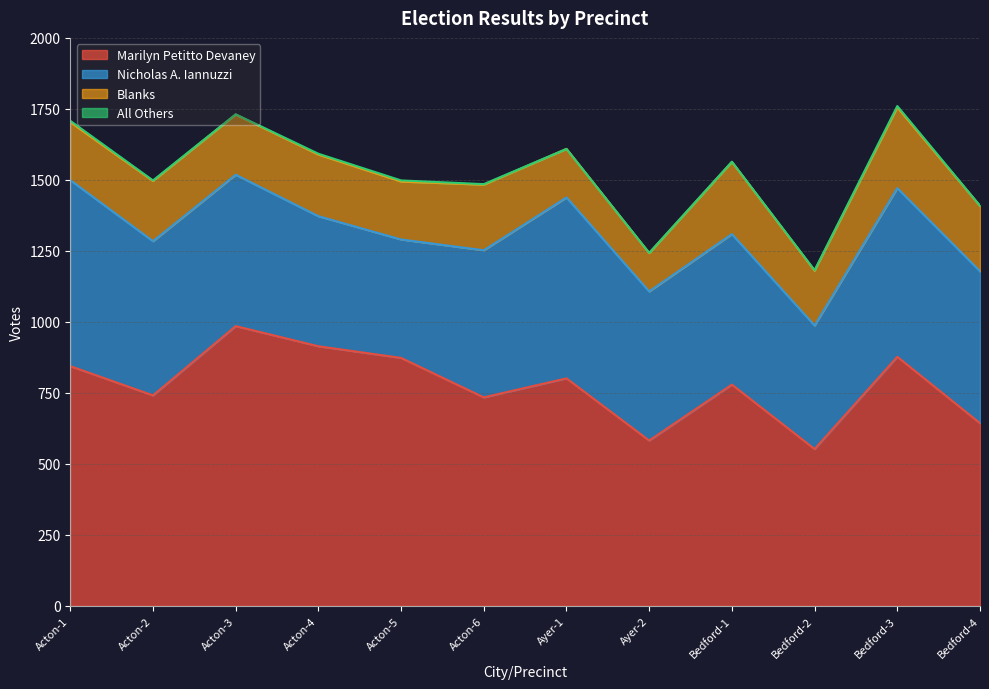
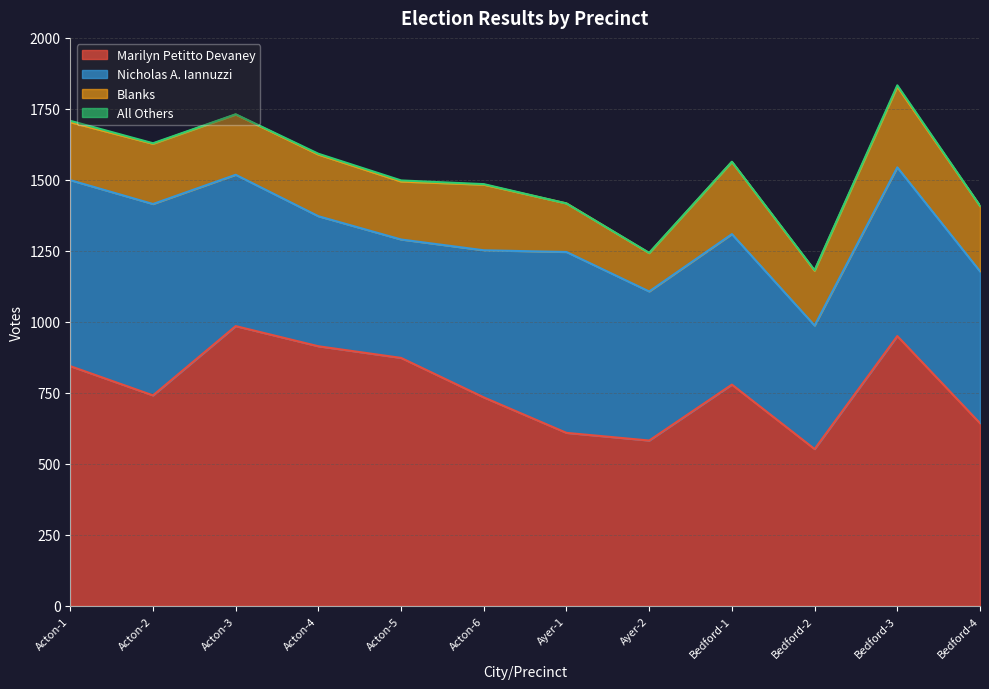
  {
    "Marilyn Petitto Devaney": {
      "Acton-1": 840,
      "Acton-2": 740,
      "Acton-3": 990,
      "Acton-4": 910,
      "Acton-5": 870,
      "Acton-6": 730,
-     "Ayer-1": 800,
+     "Ayer-1": 610,
      "Ayer-2": 580,
      "Bedford-1": 780,
      "Bedford-2": 550,
-     "Bedford-3": 880,
+     "Bedford-3": 950,
      "Bedford-4": 640
    },
    "Nicholas A. Iannuzzi": {
      "Acton-1": 660,
-     "Acton-2": 540,
+     "Acton-2": 670,
      "Acton-3": 530,
      "Acton-4": 460,
      "Acton-5": 420,
      "Acton-6": 520,
      "Ayer-1": 640,
      "Ayer-2": 530,
      "Bedford-1": 530,
      "Bedford-2": 440,
      "Bedford-3": 590,
      "Bedford-4": 540
    }
  }
